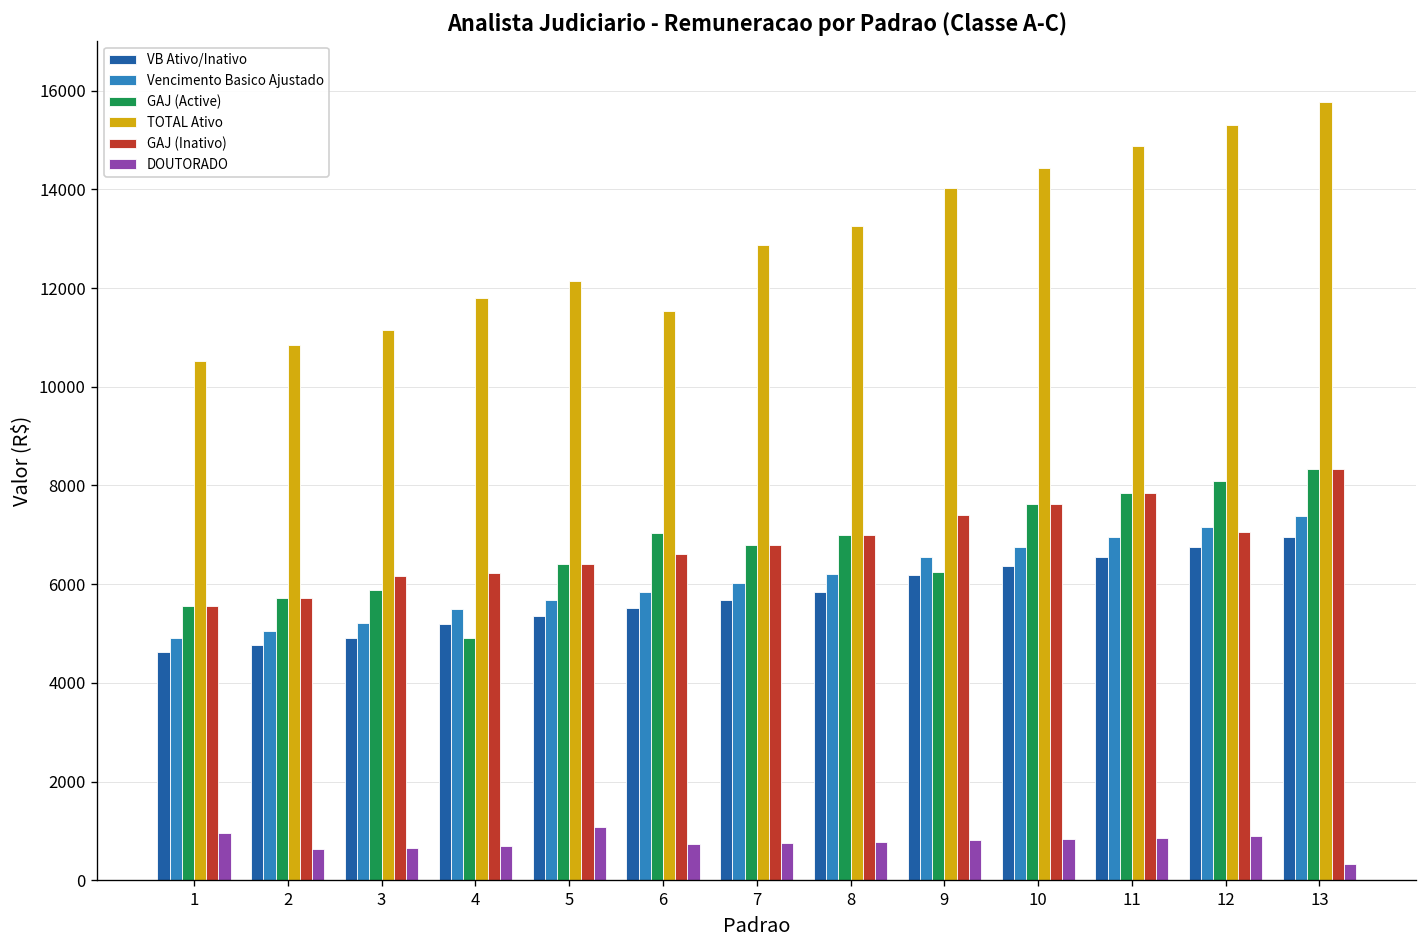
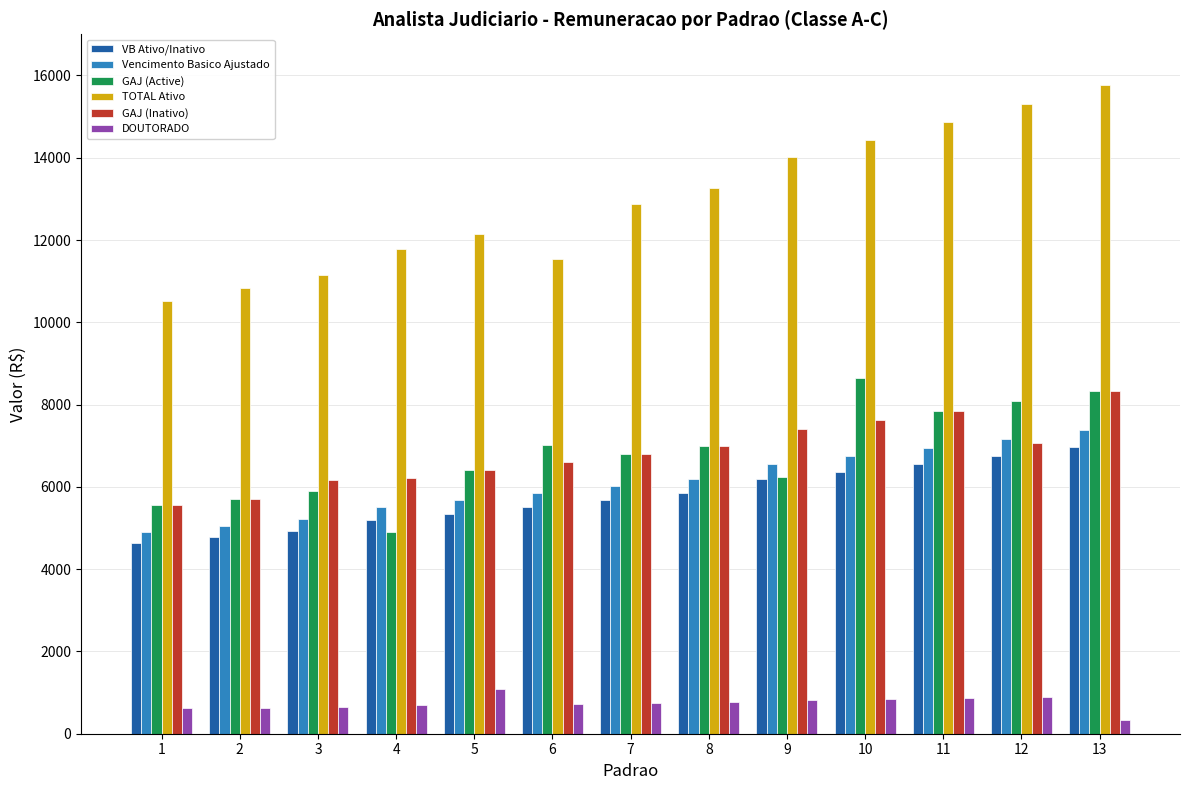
  {
    "GAJ (Active)": {
      "1": 5600,
      "2": 5700,
      "3": 5900,
      "4": 4900,
      "5": 6400,
      "6": 7000,
      "7": 6800,
      "8": 7000,
      "9": 6200,
-     "10": 7600,
+     "10": 8600,
      "11": 7900,
      "12": 8100,
      "13": 8300
    },
    "TOTAL Ativo": {
      "1": 10500,
      "2": 10800,
      "3": 11200,
      "4": 11800,
      "5": 12100,
      "6": 11500,
      "7": 12900,
      "8": 13300,
      "9": 14000,
      "10": 14400,
      "11": 14900,
      "12": 15300,
      "13": 15800
    },
    "GAJ (Inativo)": {
      "1": 5600,
      "2": 5700,
      "3": 6200,
      "4": 6200,
      "5": 6400,
      "6": 6600,
      "7": 6800,
      "8": 7000,
      "9": 7400,
      "10": 7600,
      "11": 7900,
      "12": 7100,
      "13": 8300
    },
    "DOUTORADO": {
-     "1": 1000,
+     "1": 600,
      "2": 600,
      "3": 700,
      "4": 700,
      "5": 1100,
      "6": 700,
      "7": 800,
      "8": 800,
      "9": 800,
      "10": 800,
      "11": 900,
      "12": 900,
      "13": 300
    }
  }
